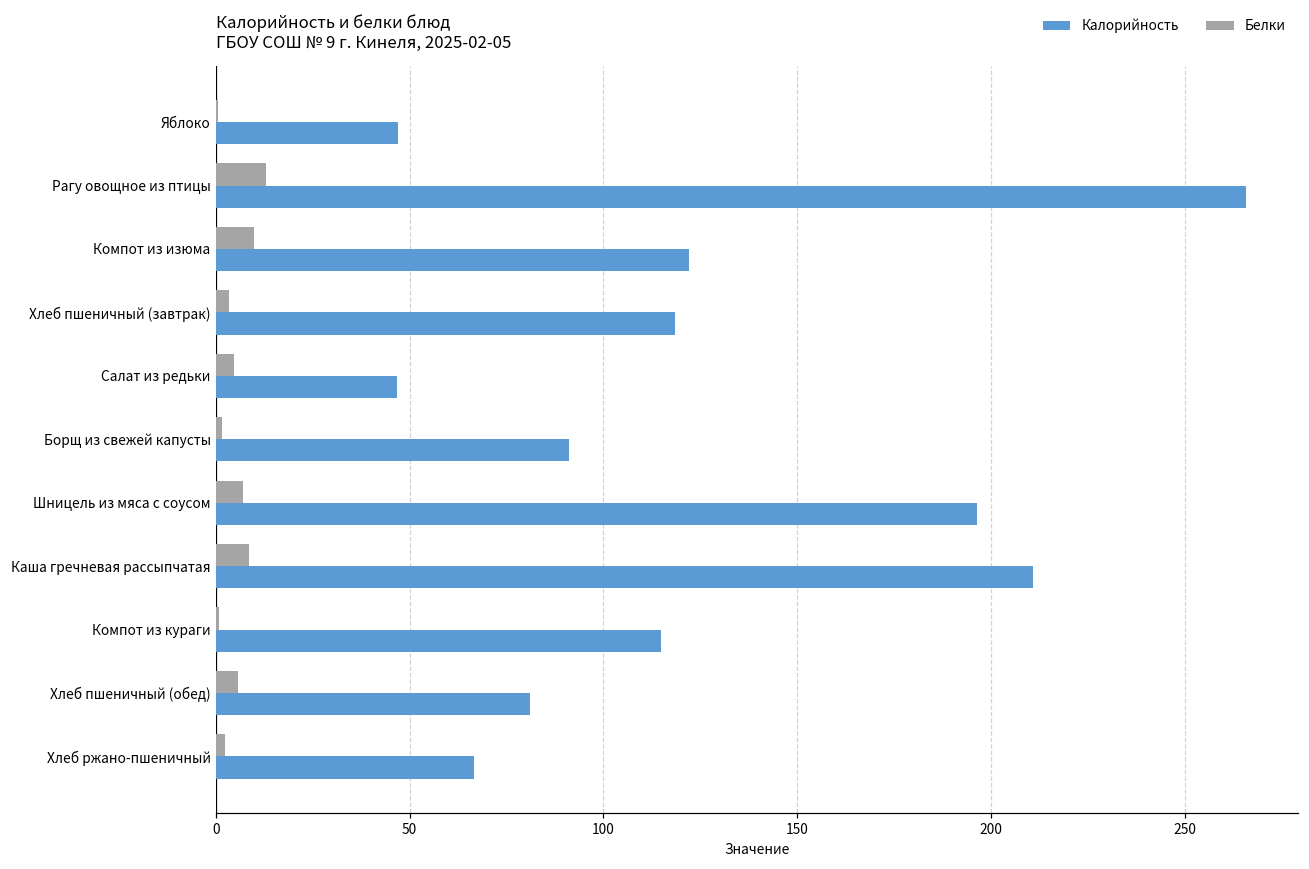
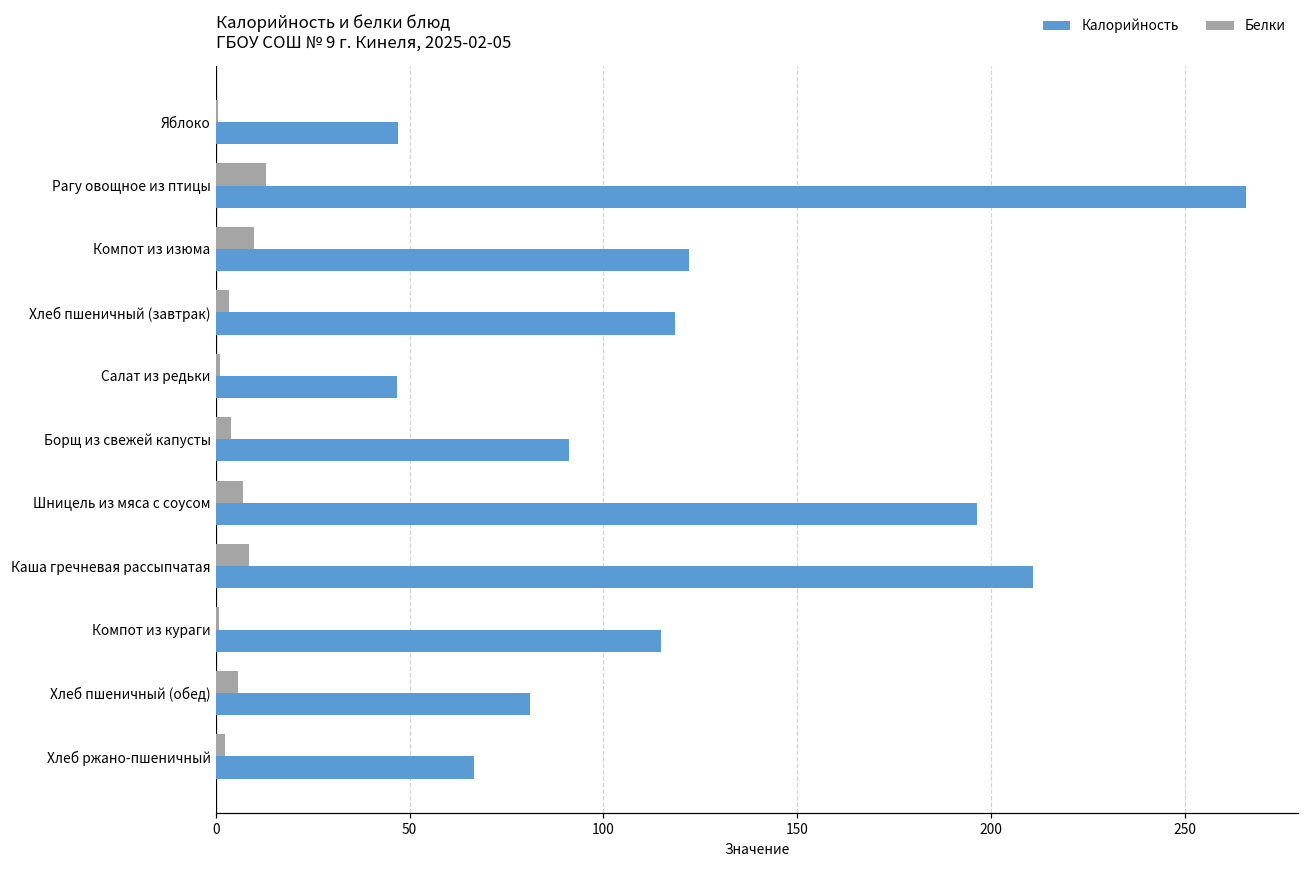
  {
    "Калорийность": {
      "Яблоко": 47,
      "Рагу овощное из птицы": 266,
      "Компот из изюма": 122,
      "Хлеб пшеничный (завтрак)": 118,
      "Салат из редьки": 47,
      "Борщ из свежей капусты": 91,
      "Шницель из мяса с соусом": 196,
      "Каша гречневая рассыпчатая": 211,
      "Компот из кураги": 115,
      "Хлеб пшеничный (обед)": 81,
      "Хлеб ржано-пшеничный": 67
    },
    "Белки": {
      "Рагу овощное из птицы": 13,
      "Компот из изюма": 10,
      "Хлеб пшеничный (завтрак)": 3,
-     "Салат из редьки": 5,
-     "Борщ из свежей капусты": 2,
+     "Салат из редьки": 1,
+     "Борщ из свежей капусты": 4,
      "Шницель из мяса с соусом": 7,
      "Каша гречневая рассыпчатая": 9,
      "Компот из кураги": 1,
      "Хлеб пшеничный (обед)": 6,
      "Хлеб ржано-пшеничный": 2
    }
  }
